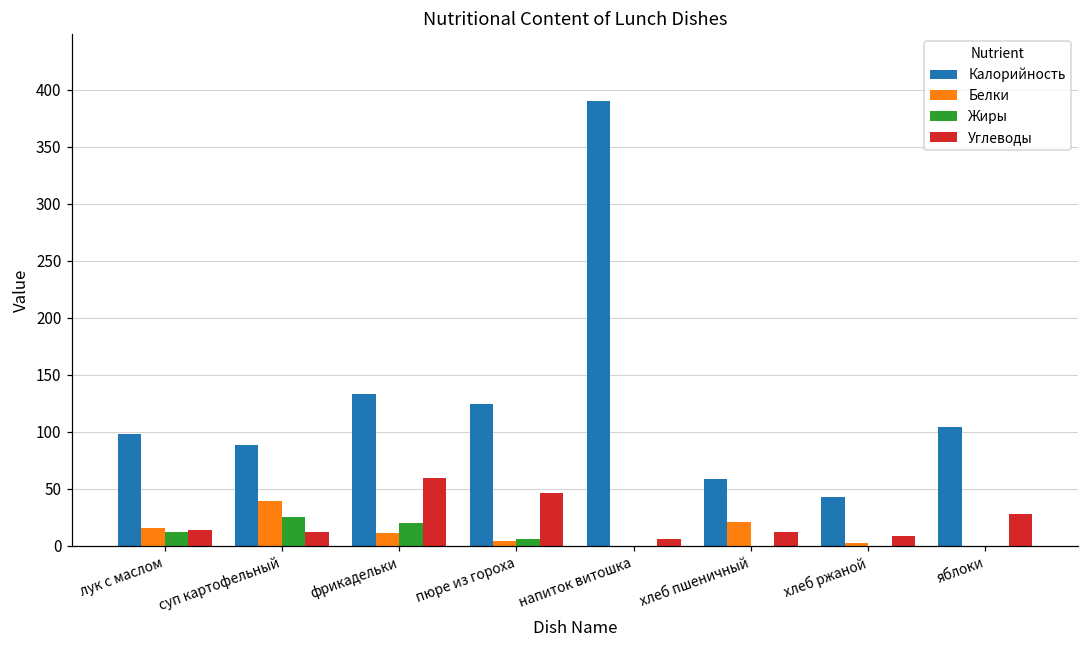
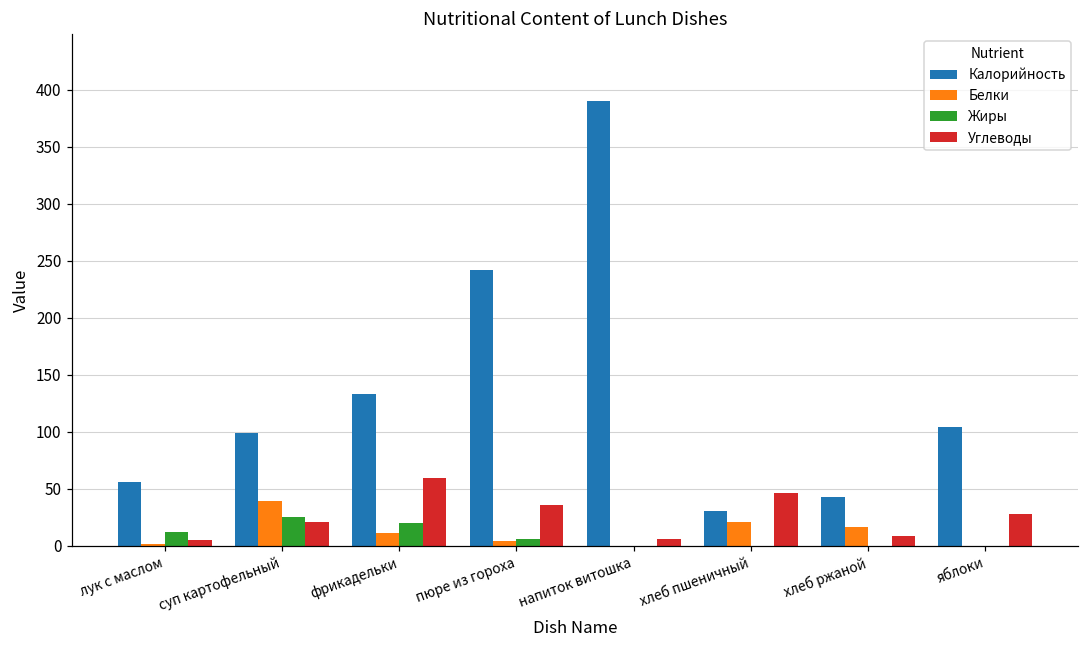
  {
    "Калорийность": {
-     "лук с маслом": 98,
-     "суп картофельный": 88,
+     "лук с маслом": 56,
+     "суп картофельный": 99,
      "фрикадельки": 133,
-     "пюре из гороха": 124,
+     "пюре из гороха": 242,
      "напиток витошка": 390,
-     "хлеб пшеничный": 58,
+     "хлеб пшеничный": 30,
      "хлеб ржаной": 43,
      "яблоки": 104
    },
    "Белки": {
-     "лук с маслом": 15,
+     "лук с маслом": 1,
      "суп картофельный": 39,
      "фрикадельки": 11,
      "пюре из гороха": 4,
      "напиток витошка": 0,
      "хлеб пшеничный": 21,
-     "хлеб ржаной": 2,
+     "хлеб ржаной": 16,
      "яблоки": 0
    },
    "Жиры": {
      "лук с маслом": 12,
      "суп картофельный": 25,
      "фрикадельки": 20,
      "пюре из гороха": 6,
      "напиток витошка": 0,
      "хлеб пшеничный": 0,
      "хлеб ржаной": 0,
      "яблоки": 0
    },
    "Углеводы": {
-     "лук с маслом": 14,
-     "суп картофельный": 12,
+     "лук с маслом": 5,
+     "суп картофельный": 21,
      "фрикадельки": 59,
-     "пюре из гороха": 46,
+     "пюре из гороха": 36,
      "напиток витошка": 6,
-     "хлеб пшеничный": 12,
+     "хлеб пшеничный": 46,
      "хлеб ржаной": 8,
      "яблоки": 28
    }
  }
